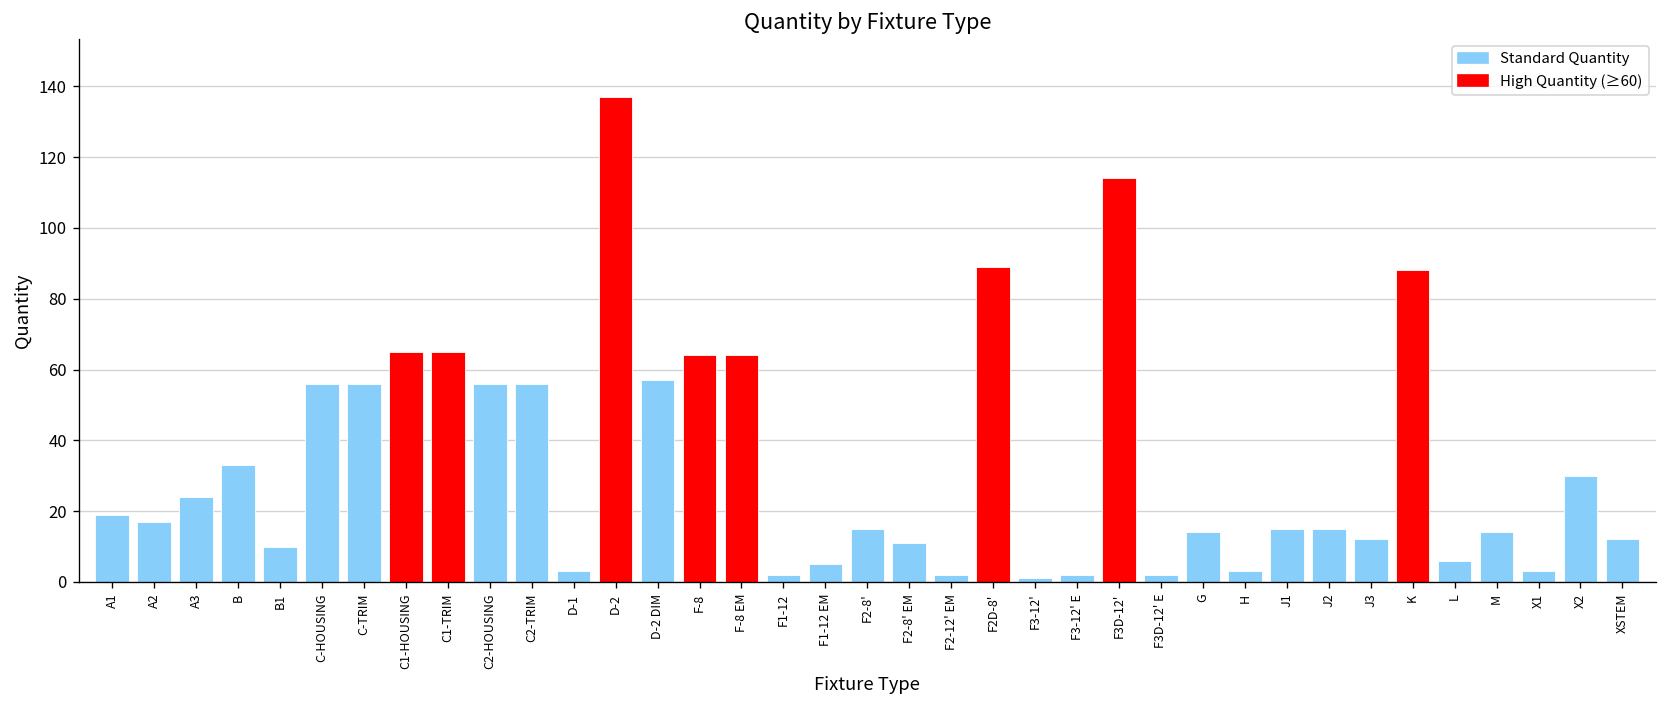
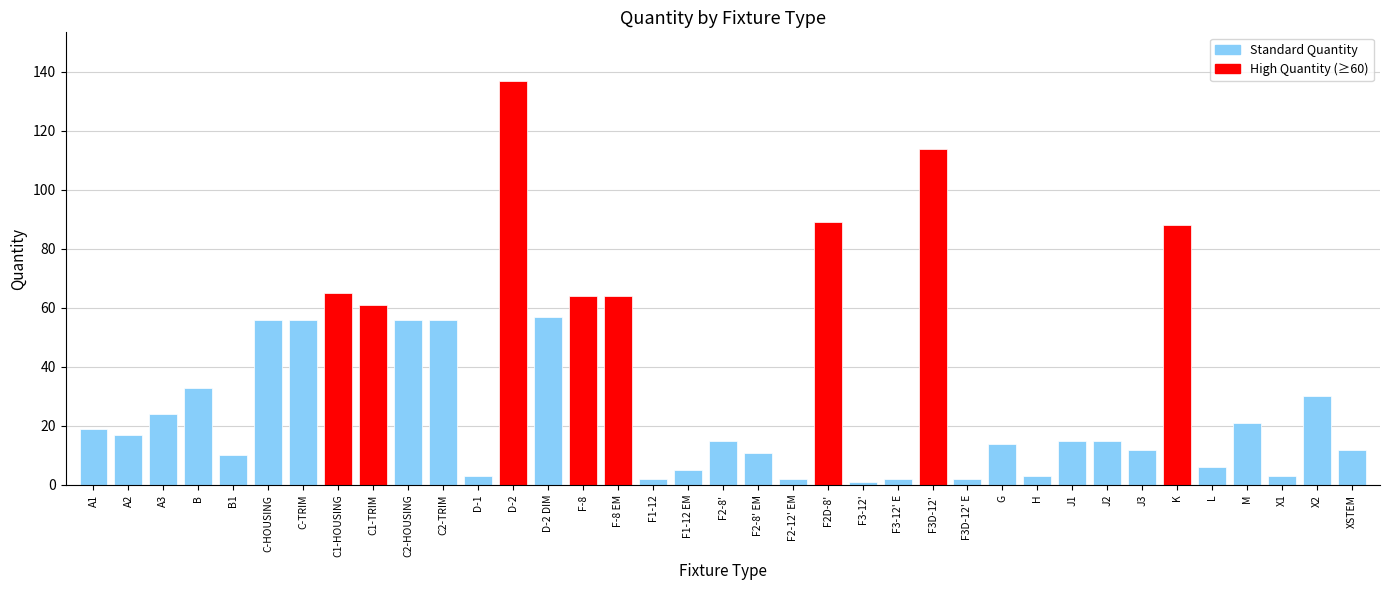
  {
    "A1": 19,
    "A2": 17,
    "A3": 24,
    "B": 33,
    "B1": 10,
    "C-HOUSING": 56,
    "C-TRIM": 56,
    "C1-HOUSING": 65,
-   "C1-TRIM": 65,
+   "C1-TRIM": 61,
    "C2-HOUSING": 56,
    "C2-TRIM": 56,
    "D-1": 3,
    "D-2": 137,
    "D-2 DIM": 57,
    "F-8": 64,
    "F-8 EM": 64,
    "F1-12": 2,
    "F1-12 EM": 5,
    "F2-8'": 15,
    "F2-8' EM": 11,
    "F2-12' EM": 2,
    "F2D-8'": 89,
    "F3-12'": 1,
    "F3-12' E": 2,
    "F3D-12'": 114,
    "F3D-12' E": 2,
    "G": 14,
    "H": 3,
    "J1": 15,
    "J2": 15,
    "J3": 12,
    "K": 88,
    "L": 6,
-   "M": 14,
+   "M": 21,
    "X1": 3,
    "X2": 30,
    "XSTEM": 12
  }
